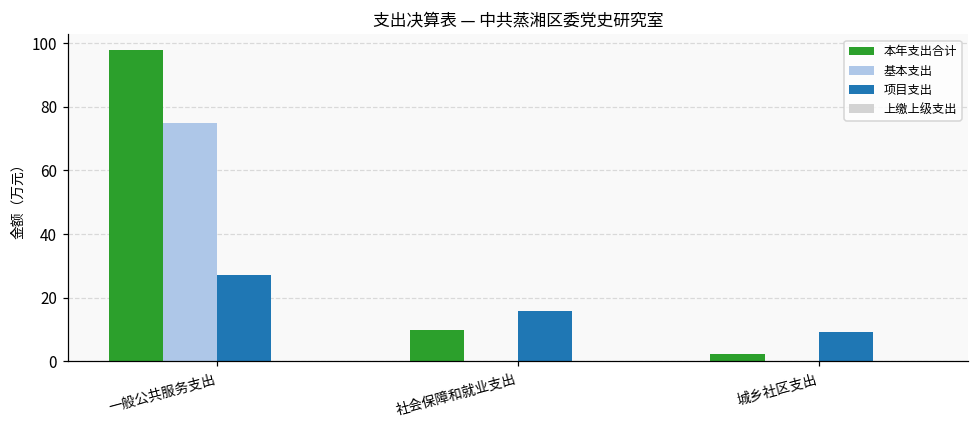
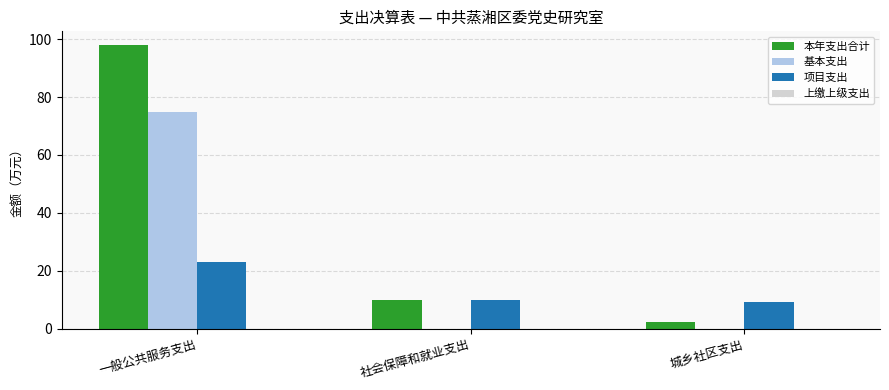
  {
    "本年支出合计": {
      "一般公共服务支出": 98,
      "社会保障和就业支出": 10,
      "城乡社区支出": 2
    },
    "项目支出": {
-     "一般公共服务支出": 27,
-     "社会保障和就业支出": 16,
+     "一般公共服务支出": 23,
+     "社会保障和就业支出": 10,
      "城乡社区支出": 9
    }
  }
